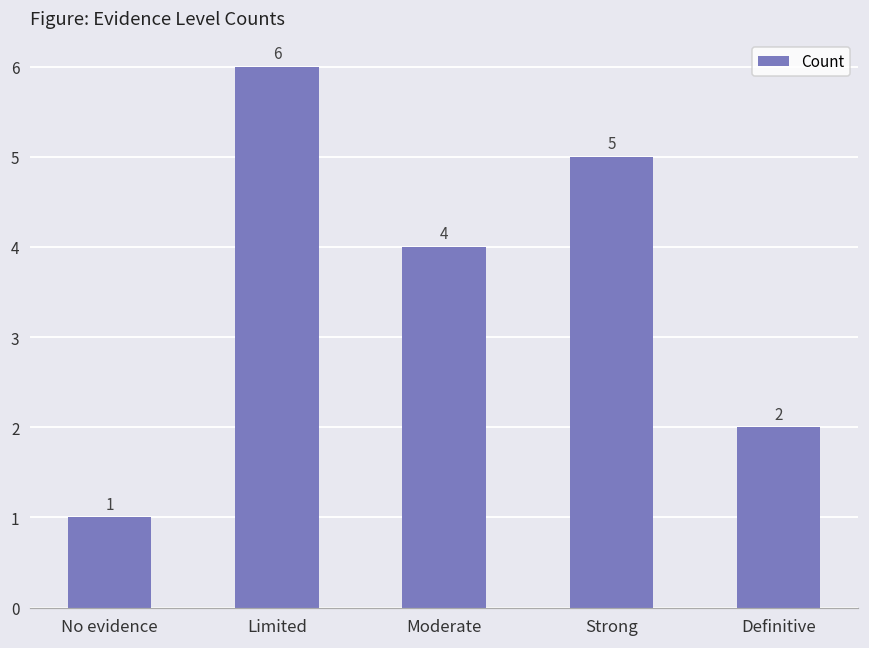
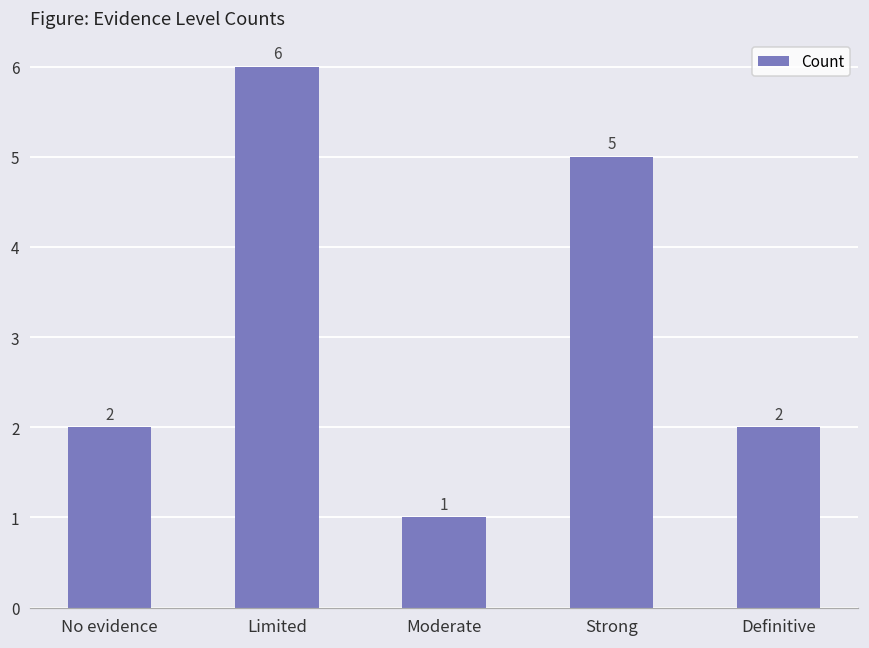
  {
-   "No evidence": 1,
+   "No evidence": 2,
    "Limited": 6,
-   "Moderate": 4,
+   "Moderate": 1,
    "Strong": 5,
    "Definitive": 2
  }
